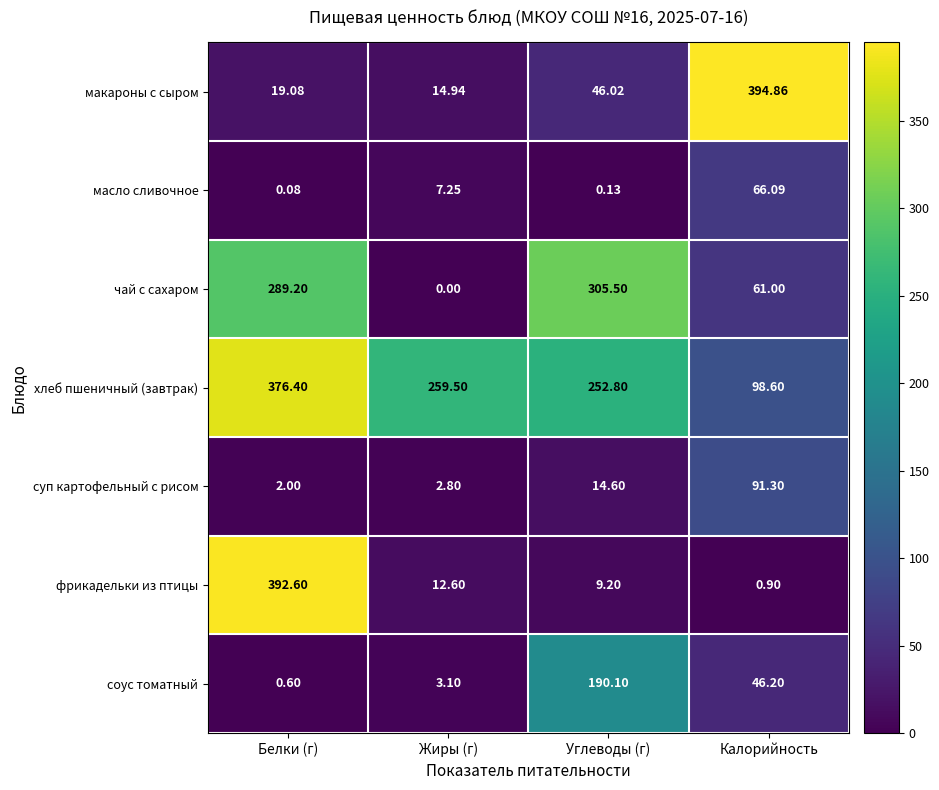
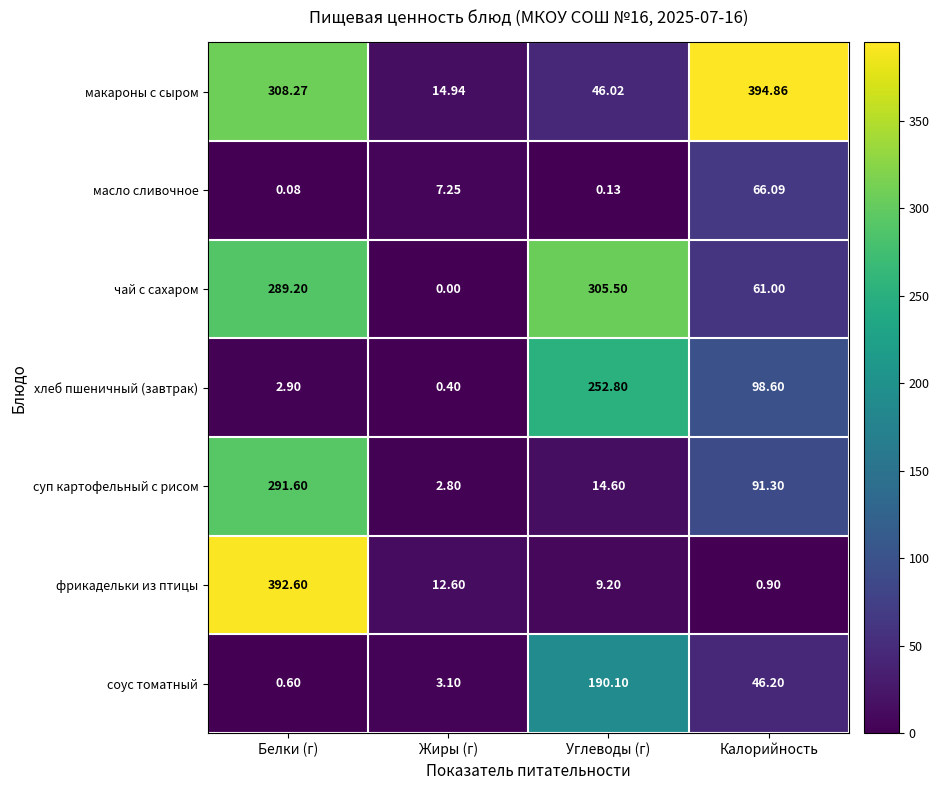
  {
    "макароны с сыром": {
-     "Белки (г)": 19.08,
+     "Белки (г)": 308.27,
      "Жиры (г)": 14.94,
      "Углеводы (г)": 46.02,
      "Калорийность": 394.86
    },
    "масло сливочное": {
      "Белки (г)": 0.08,
      "Жиры (г)": 7.25,
      "Углеводы (г)": 0.13,
      "Калорийность": 66.09
    },
    "чай с сахаром": {
      "Белки (г)": 289.20,
      "Жиры (г)": 0.00,
      "Углеводы (г)": 305.50,
      "Калорийность": 61.00
    },
    "хлеб пшеничный (завтрак)": {
-     "Белки (г)": 376.40,
-     "Жиры (г)": 259.50,
+     "Белки (г)": 2.90,
+     "Жиры (г)": 0.40,
      "Углеводы (г)": 252.80,
      "Калорийность": 98.60
    },
    "суп картофельный с рисом": {
-     "Белки (г)": 2.00,
+     "Белки (г)": 291.60,
      "Жиры (г)": 2.80,
      "Углеводы (г)": 14.60,
      "Калорийность": 91.30
    },
    "фрикадельки из птицы": {
      "Белки (г)": 392.60,
      "Жиры (г)": 12.60,
      "Углеводы (г)": 9.20,
      "Калорийность": 0.90
    },
    "соус томатный": {
      "Белки (г)": 0.60,
      "Жиры (г)": 3.10,
      "Углеводы (г)": 190.10,
      "Калорийность": 46.20
    }
  }
